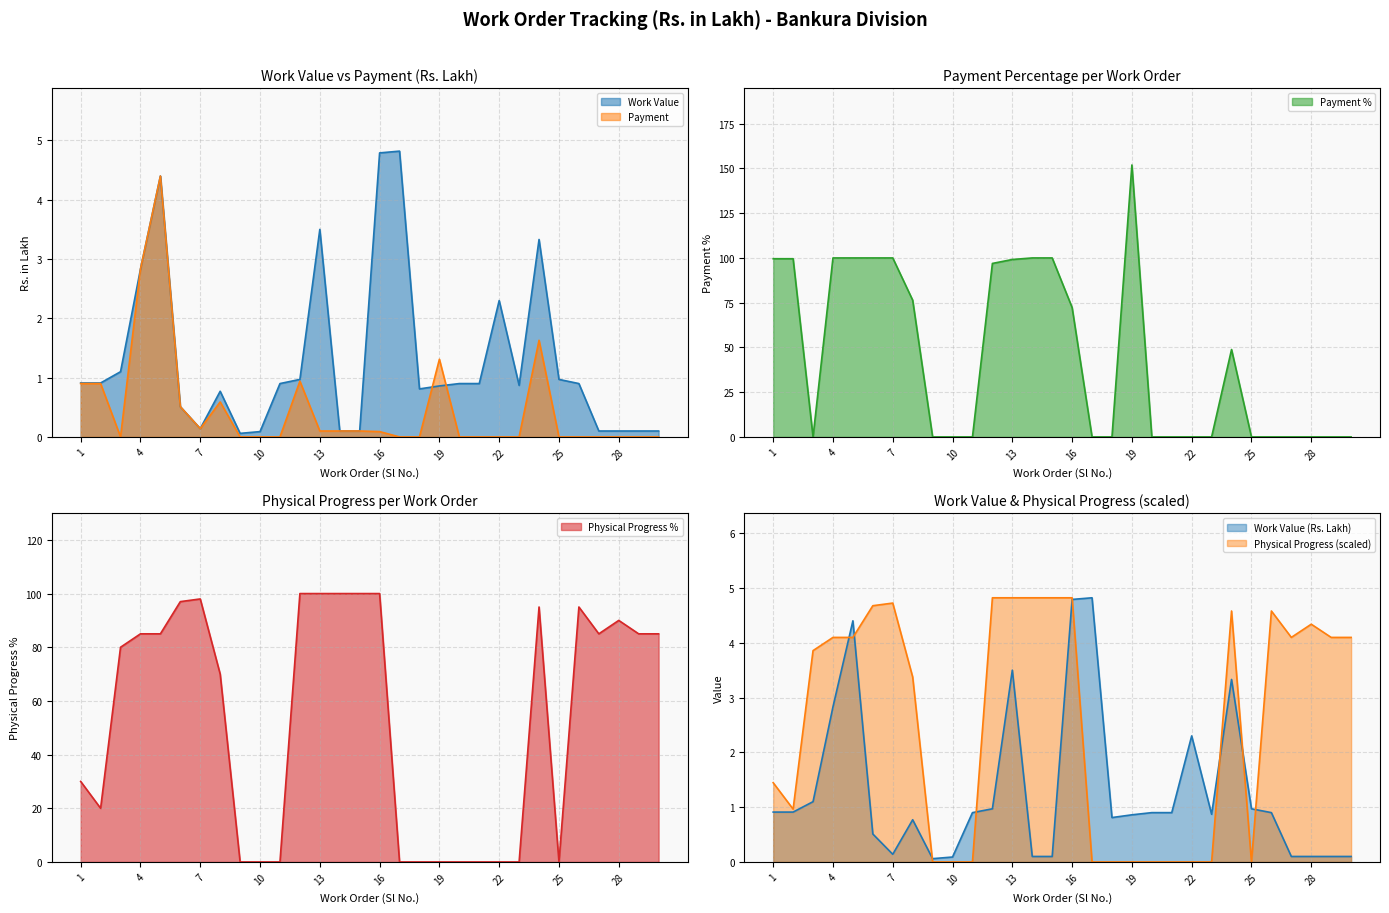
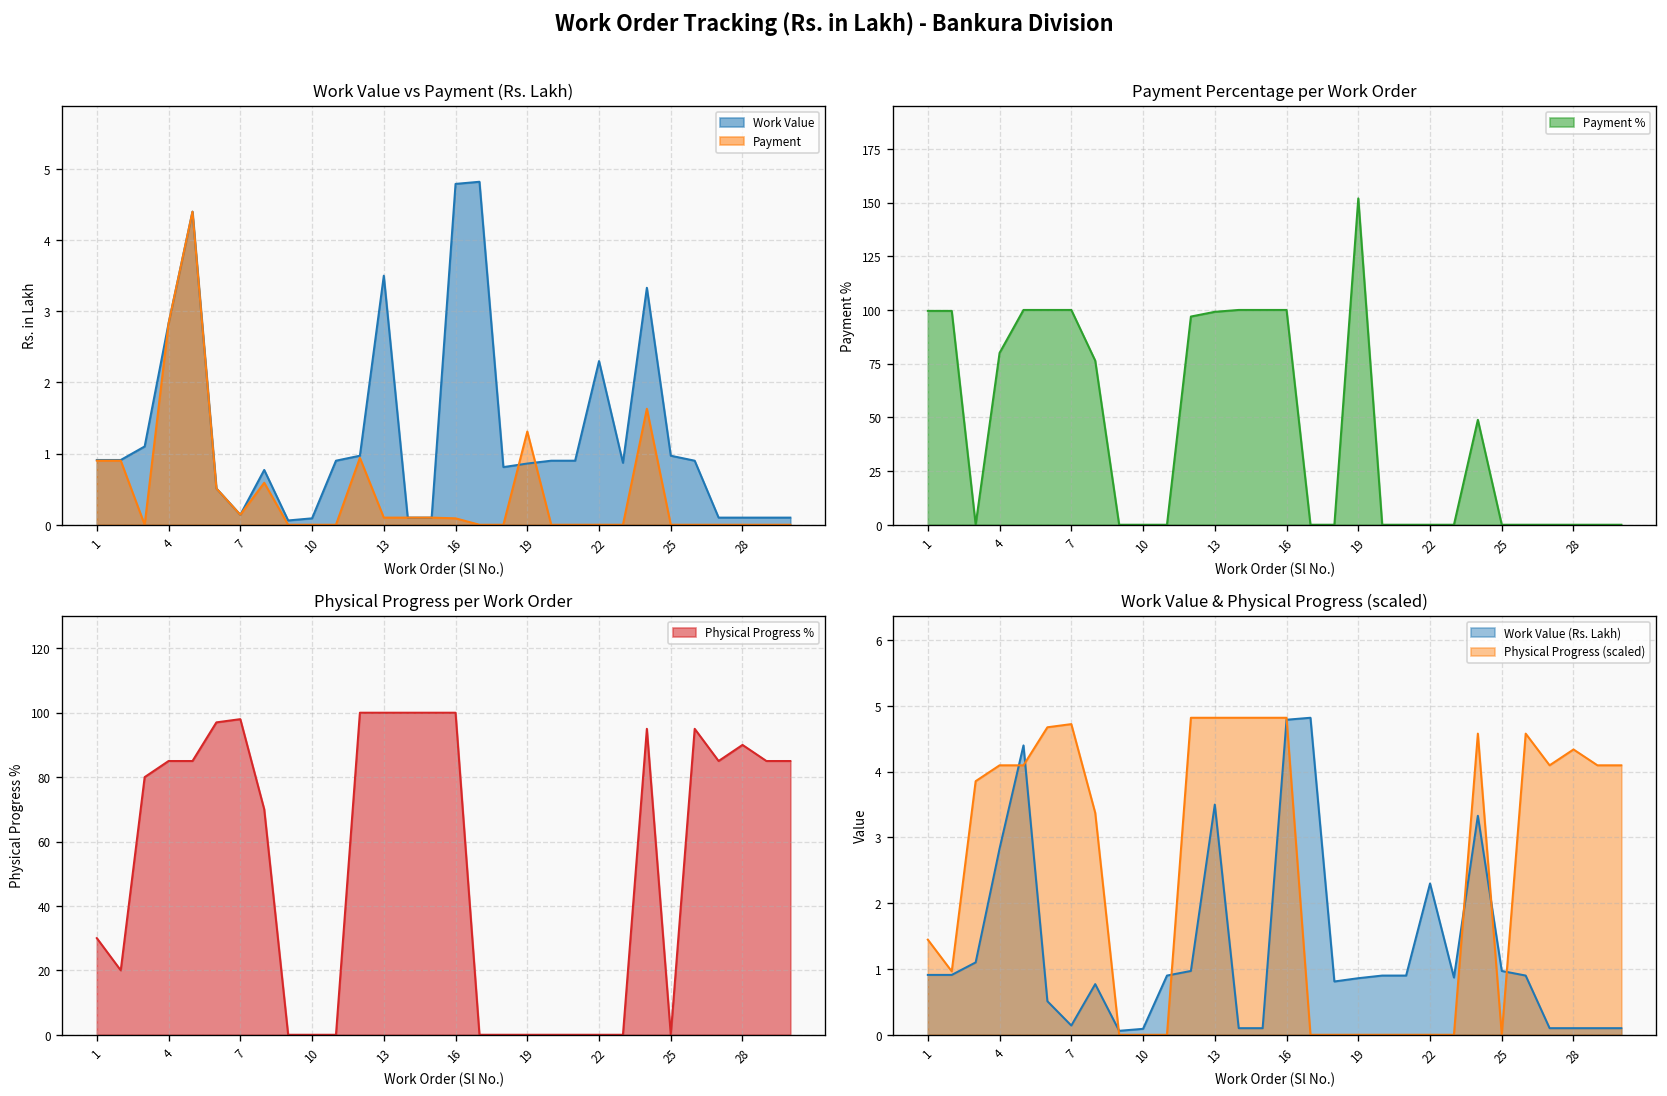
  {
    "Work Value vs Payment (Rs. Lakh)": {
      "Work Value": {
        "10": 0.1,
        "13": 3.5,
        "16": 4.8,
        "19": 0.9,
        "22": 2.3,
        "25": 1.0,
        "28": 0.1
      },
      "Payment": {
        "10": 0.0,
        "13": 0.1,
        "16": 0.1,
        "19": 1.3,
        "22": 0.0,
        "25": 0.0,
        "28": 0.0
      }
    },
    "Payment Percentage per Work Order": {
      "1": 100,
-     "4": 100,
+     "4": 80,
      "7": 100,
      "10": 0,
      "13": 99,
-     "16": 72,
+     "16": 100,
      "19": 152,
      "22": 0,
      "25": 0,
      "28": 0
    },
    "Physical Progress per Work Order": {
      "1": 30,
      "4": 85,
      "7": 98,
      "10": 0,
      "13": 100,
      "16": 100,
      "19": 0,
      "22": 0,
      "25": 0,
      "28": 90
    },
    "Work Value & Physical Progress (scaled)": {
      "Work Value (Rs. Lakh)": {
        "1": 0.9,
        "4": 2.8,
        "7": 0.1,
        "10": 0.1,
        "13": 3.5,
        "19": 0.9,
        "22": 2.3,
        "25": 1.0,
        "28": 0.1
      },
      "Physical Progress (scaled)": {
        "1": 1.4,
        "4": 4.1,
        "7": 4.7,
        "10": 0.0,
        "13": 4.8,
        "19": 0.0,
        "22": 0.0,
        "25": 0.0,
        "28": 4.3
      }
    }
  }
